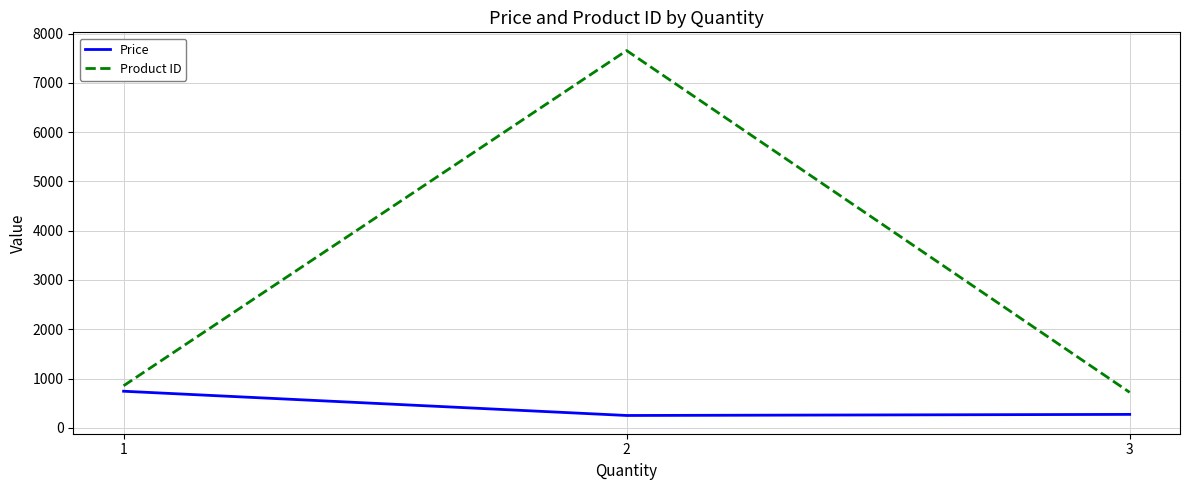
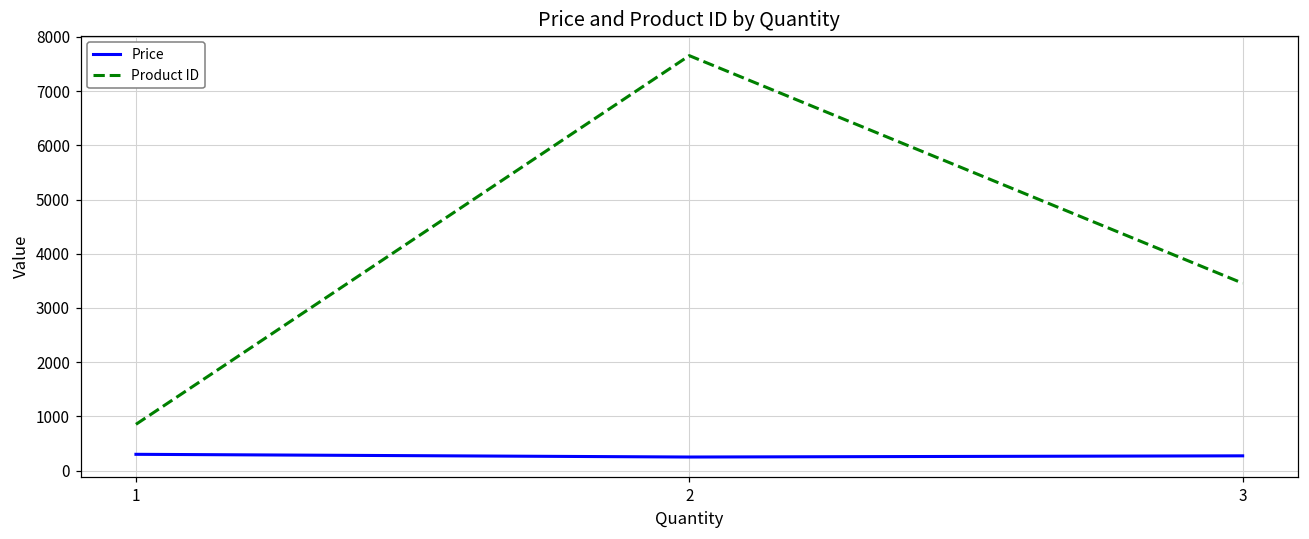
  {
    "Price": {
-     "1": 700,
+     "1": 300,
      "2": 300,
      "3": 300
    },
    "Product ID": {
      "1": 900,
      "2": 7700,
-     "3": 700
+     "3": 3500
    }
  }
